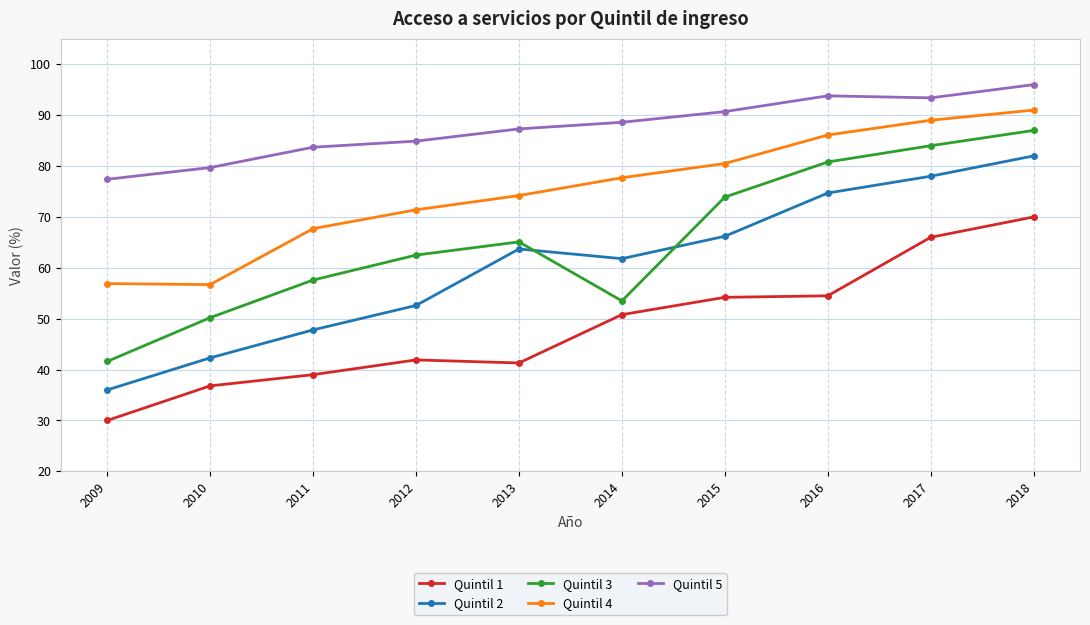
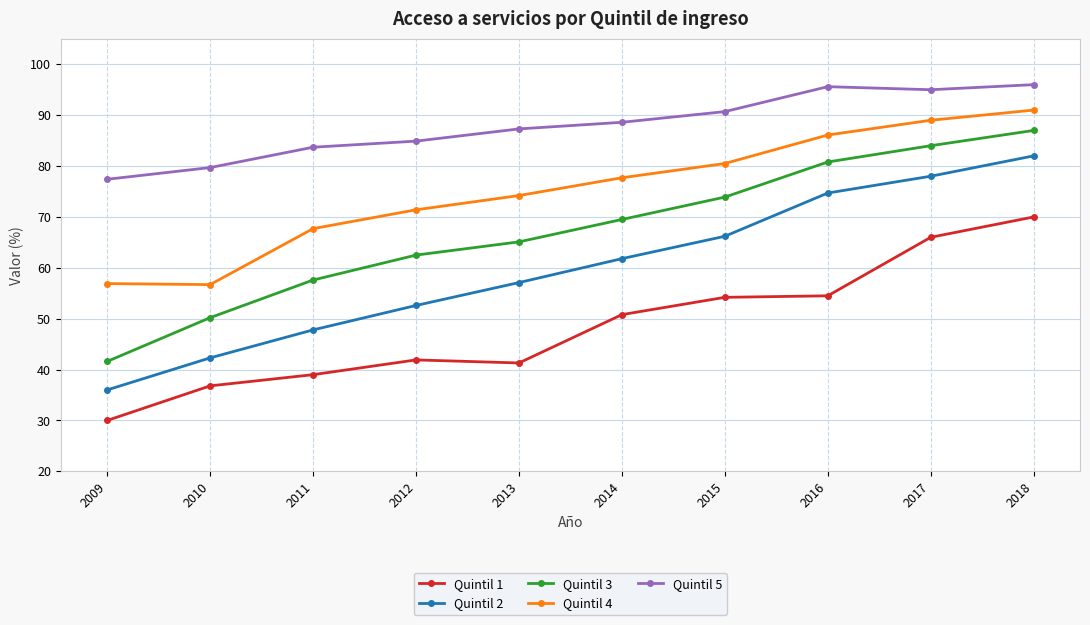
  {
    "Quintil 1": {
      "2009": 30,
      "2010": 37,
      "2011": 39,
      "2012": 42,
      "2013": 41,
      "2014": 51,
      "2015": 54,
      "2016": 55,
      "2017": 66,
      "2018": 70
    },
    "Quintil 2": {
      "2009": 36,
      "2010": 42,
      "2011": 48,
      "2012": 53,
-     "2013": 64,
+     "2013": 57,
      "2014": 62,
      "2015": 66,
      "2016": 75,
      "2017": 78,
      "2018": 82
    },
    "Quintil 3": {
      "2009": 42,
      "2010": 50,
      "2011": 58,
      "2012": 63,
      "2013": 65,
-     "2014": 54,
+     "2014": 70,
      "2015": 74,
      "2016": 81,
      "2017": 84,
      "2018": 87
    },
    "Quintil 4": {
      "2009": 57,
      "2010": 57,
      "2011": 68,
      "2012": 71,
      "2013": 74,
      "2014": 78,
      "2015": 81,
      "2016": 86,
      "2017": 89,
      "2018": 91
    },
    "Quintil 5": {
      "2009": 77,
      "2010": 80,
      "2011": 84,
      "2012": 85,
      "2013": 87,
      "2014": 89,
      "2015": 91,
-     "2016": 94,
-     "2017": 93,
+     "2016": 96,
+     "2017": 95,
      "2018": 96
    }
  }
